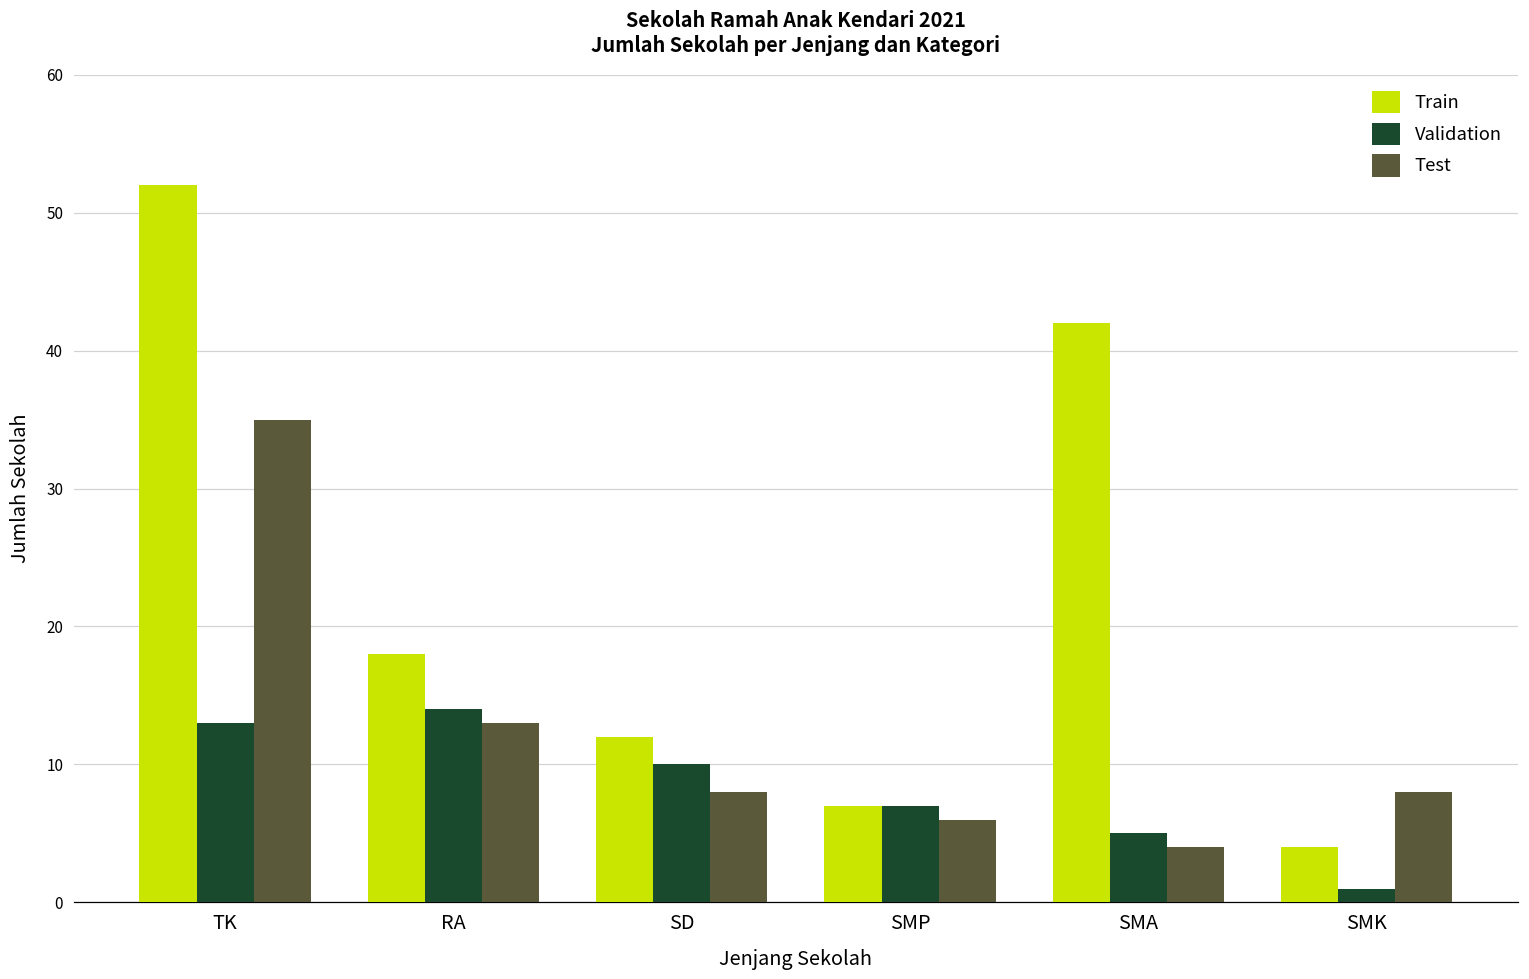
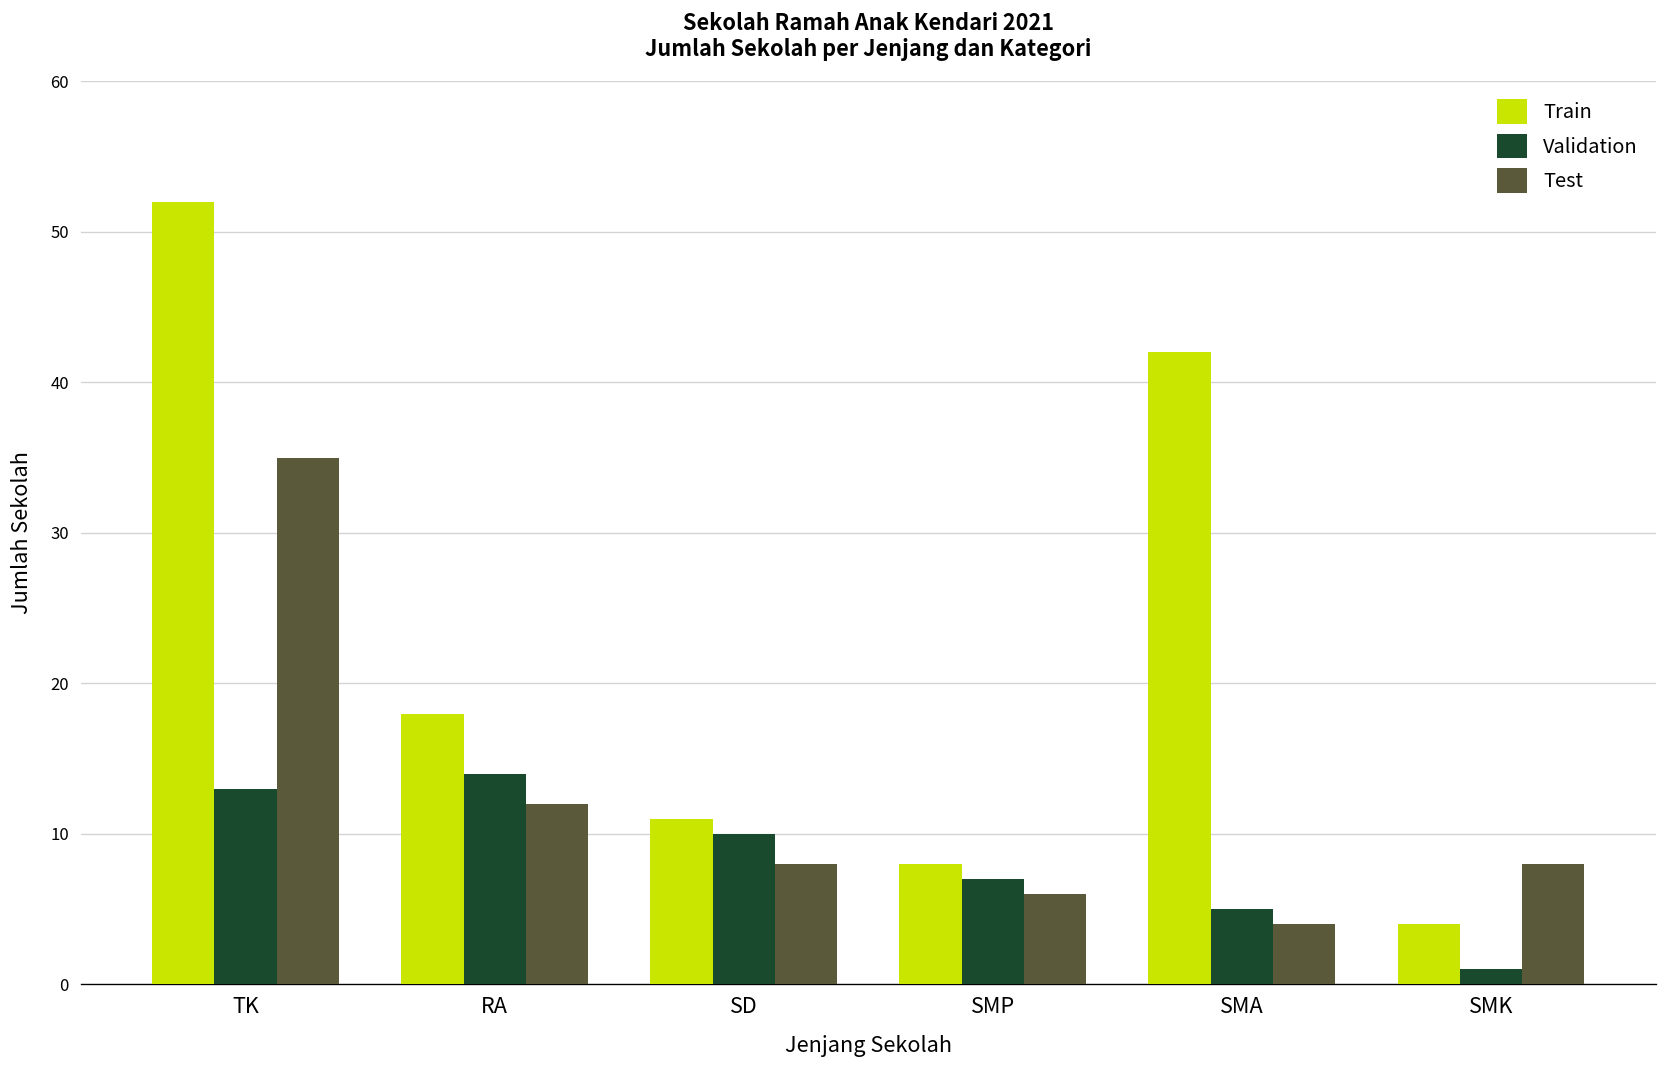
  {
    "Train": {
      "TK": 52,
      "RA": 18,
-     "SD": 12,
-     "SMP": 7,
+     "SD": 11,
+     "SMP": 8,
      "SMA": 42,
      "SMK": 4
    },
    "Validation": {
      "TK": 13,
      "RA": 14,
      "SD": 10,
      "SMP": 7,
      "SMA": 5,
      "SMK": 1
    },
    "Test": {
      "TK": 35,
-     "RA": 13,
+     "RA": 12,
      "SD": 8,
      "SMP": 6,
      "SMA": 4,
      "SMK": 8
    }
  }
